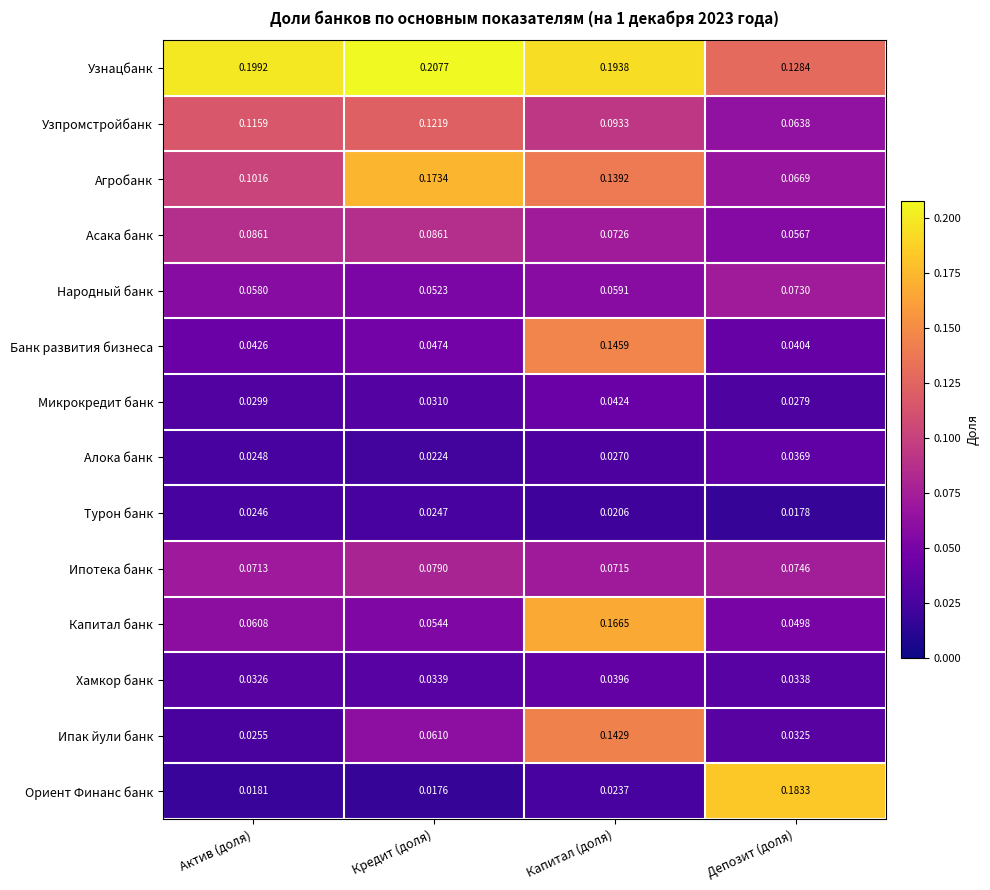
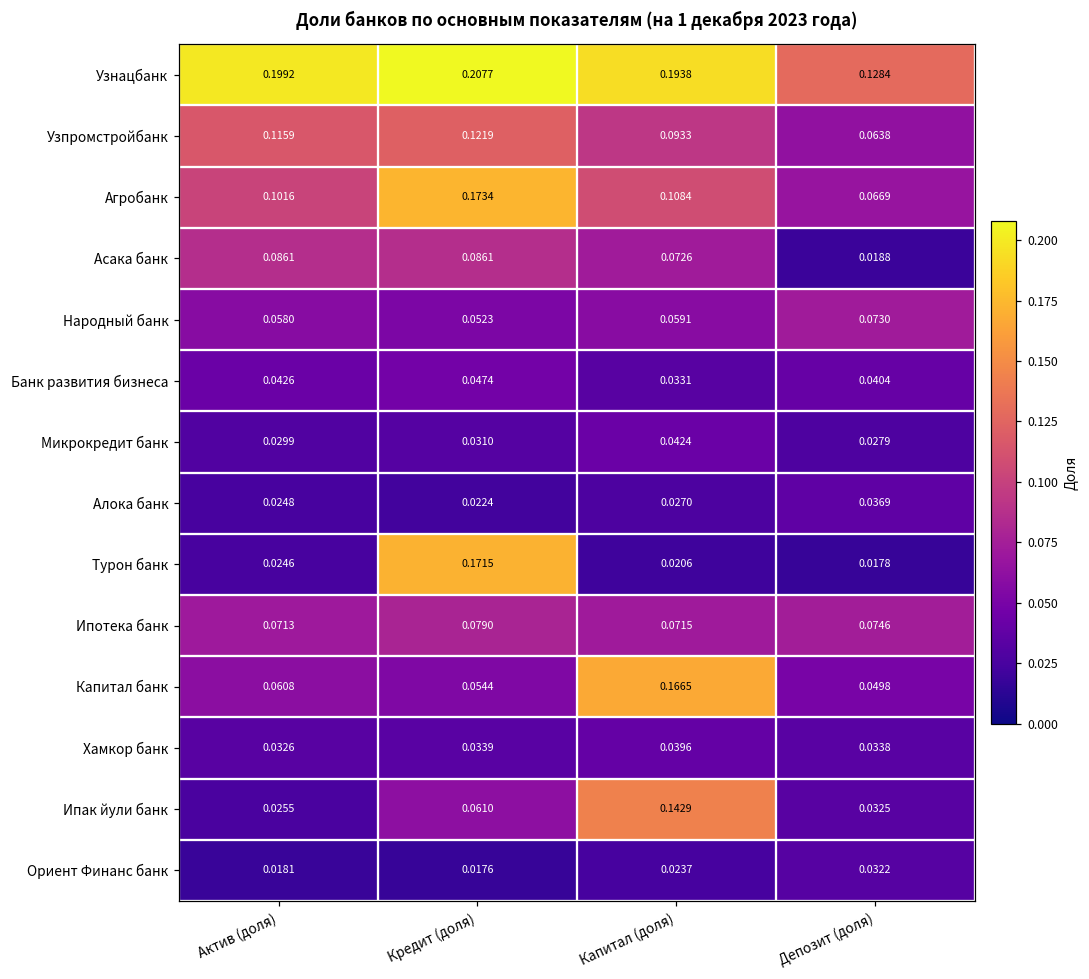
  {
    "Узнацбанк": {
      "Актив (доля)": 0.1992,
      "Кредит (доля)": 0.2077,
      "Капитал (доля)": 0.1938,
      "Депозит (доля)": 0.1284
    },
    "Узпромстройбанк": {
      "Актив (доля)": 0.1159,
      "Кредит (доля)": 0.1219,
      "Капитал (доля)": 0.0933,
      "Депозит (доля)": 0.0638
    },
    "Агробанк": {
      "Актив (доля)": 0.1016,
      "Кредит (доля)": 0.1734,
-     "Капитал (доля)": 0.1392,
+     "Капитал (доля)": 0.1084,
      "Депозит (доля)": 0.0669
    },
    "Асака банк": {
      "Актив (доля)": 0.0861,
      "Кредит (доля)": 0.0861,
      "Капитал (доля)": 0.0726,
-     "Депозит (доля)": 0.0567
+     "Депозит (доля)": 0.0188
    },
    "Народный банк": {
      "Актив (доля)": 0.0580,
      "Кредит (доля)": 0.0523,
      "Капитал (доля)": 0.0591,
      "Депозит (доля)": 0.0730
    },
    "Банк развития бизнеса": {
      "Актив (доля)": 0.0426,
      "Кредит (доля)": 0.0474,
-     "Капитал (доля)": 0.1459,
+     "Капитал (доля)": 0.0331,
      "Депозит (доля)": 0.0404
    },
    "Микрокредит банк": {
      "Актив (доля)": 0.0299,
      "Кредит (доля)": 0.0310,
      "Капитал (доля)": 0.0424,
      "Депозит (доля)": 0.0279
    },
    "Алока банк": {
      "Актив (доля)": 0.0248,
      "Кредит (доля)": 0.0224,
      "Капитал (доля)": 0.0270,
      "Депозит (доля)": 0.0369
    },
    "Турон банк": {
      "Актив (доля)": 0.0246,
-     "Кредит (доля)": 0.0247,
+     "Кредит (доля)": 0.1715,
      "Капитал (доля)": 0.0206,
      "Депозит (доля)": 0.0178
    },
    "Ипотека банк": {
      "Актив (доля)": 0.0713,
      "Кредит (доля)": 0.0790,
      "Капитал (доля)": 0.0715,
      "Депозит (доля)": 0.0746
    },
    "Капитал банк": {
      "Актив (доля)": 0.0608,
      "Кредит (доля)": 0.0544,
      "Капитал (доля)": 0.1665,
      "Депозит (доля)": 0.0498
    },
    "Хамкор банк": {
      "Актив (доля)": 0.0326,
      "Кредит (доля)": 0.0339,
      "Капитал (доля)": 0.0396,
      "Депозит (доля)": 0.0338
    },
    "Ипак йули банк": {
      "Актив (доля)": 0.0255,
      "Кредит (доля)": 0.0610,
      "Капитал (доля)": 0.1429,
      "Депозит (доля)": 0.0325
    },
    "Ориент Финанс банк": {
      "Актив (доля)": 0.0181,
      "Кредит (доля)": 0.0176,
      "Капитал (доля)": 0.0237,
-     "Депозит (доля)": 0.1833
+     "Депозит (доля)": 0.0322
    }
  }
